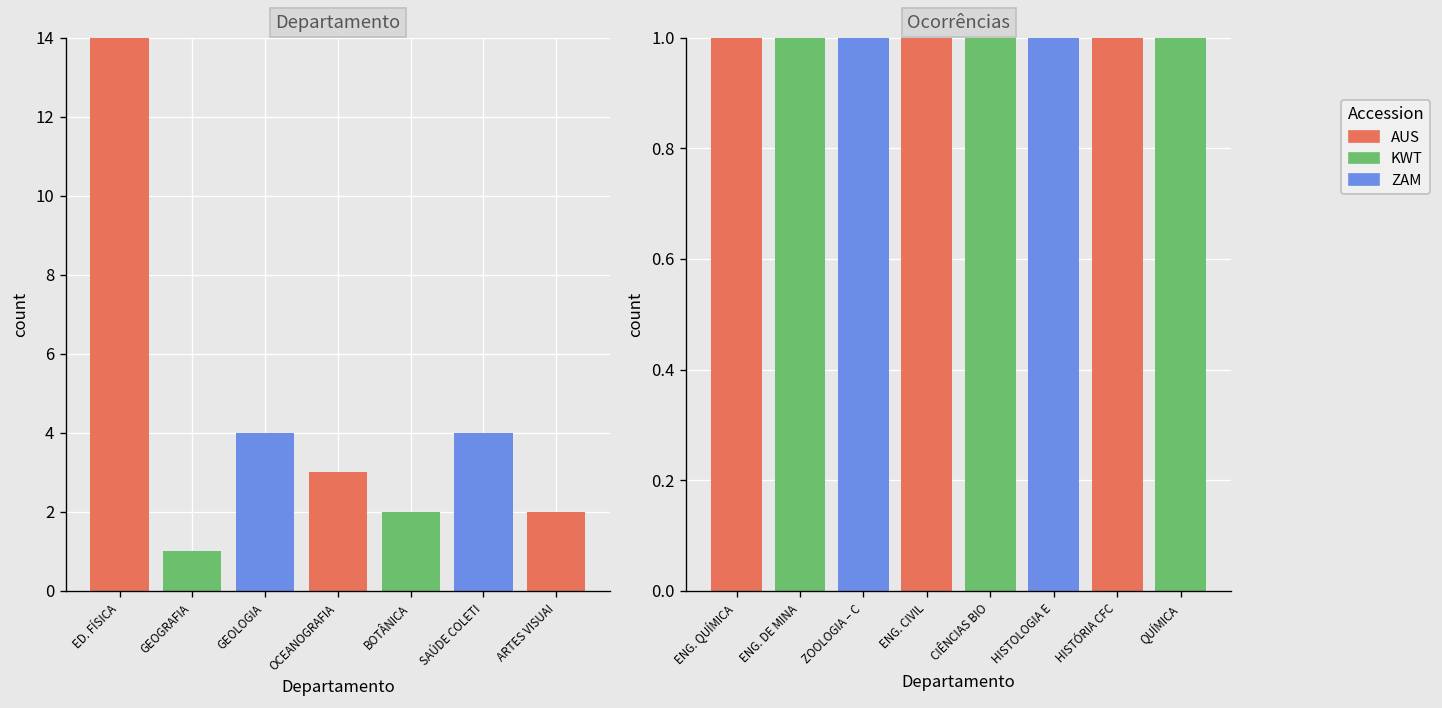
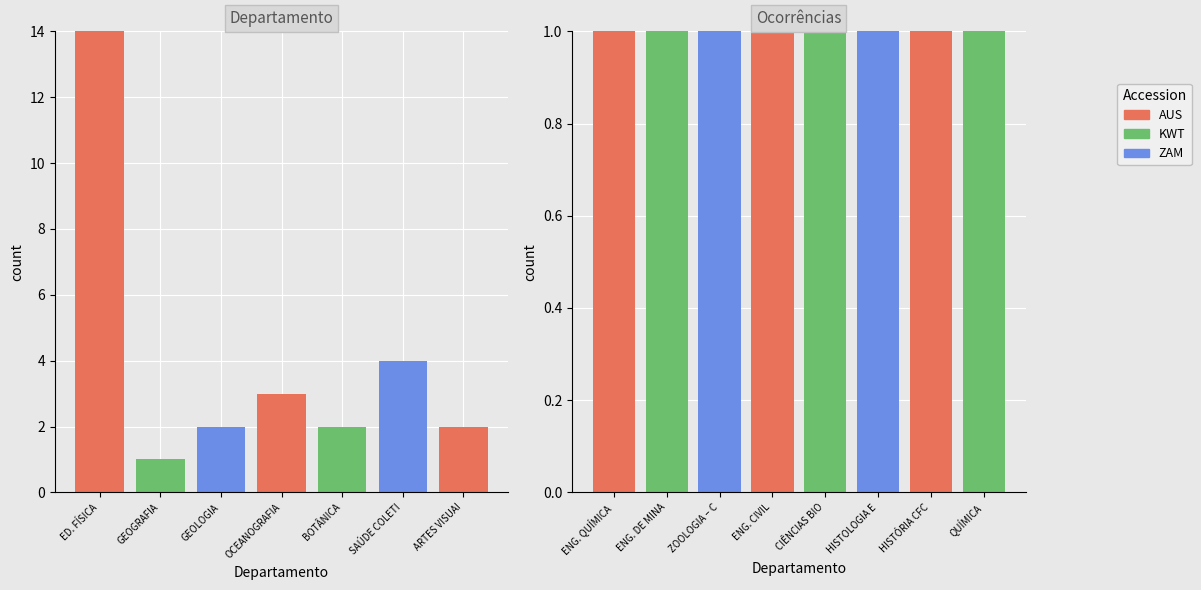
  {
    "Departamento": {
      "AUS": {
        "ED. FÍSICA": 14,
        "GEOGRAFIA": 0,
        "GEOLOGIA": 0,
        "OCEANOGRAFIA": 3,
        "BOTÂNICA": 0,
        "SAÚDE COLETI": 0,
        "ARTES VISUAI": 2
      },
      "ZAM": {
-       "GEOLOGIA": 4
+       "GEOLOGIA": 2
      }
    },
    "Ocorrências": {
      "AUS": {
        "ENG. QUÍMICA": 1.00,
        "ENG. DE MINA": 0.00,
        "ZOOLOGIA – C": 0.00,
        "ENG. CIVIL": 1.00,
        "CIÊNCIAS BIO": 0.00,
        "HISTOLOGIA E": 0.00,
        "HISTÓRIA CFC": 1.00,
        "QUÍMICA": 0.00
      }
    }
  }
